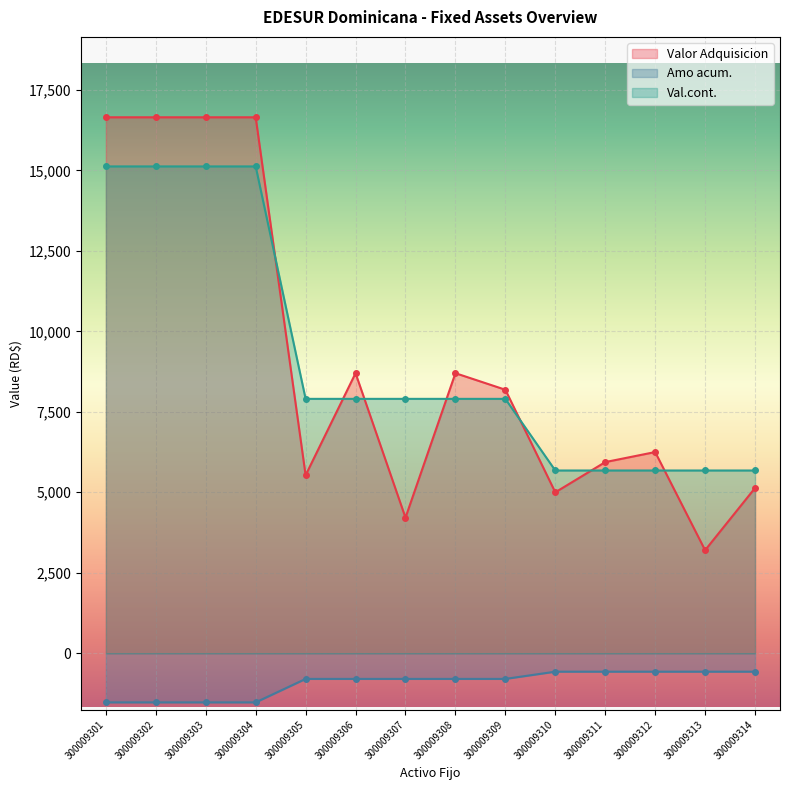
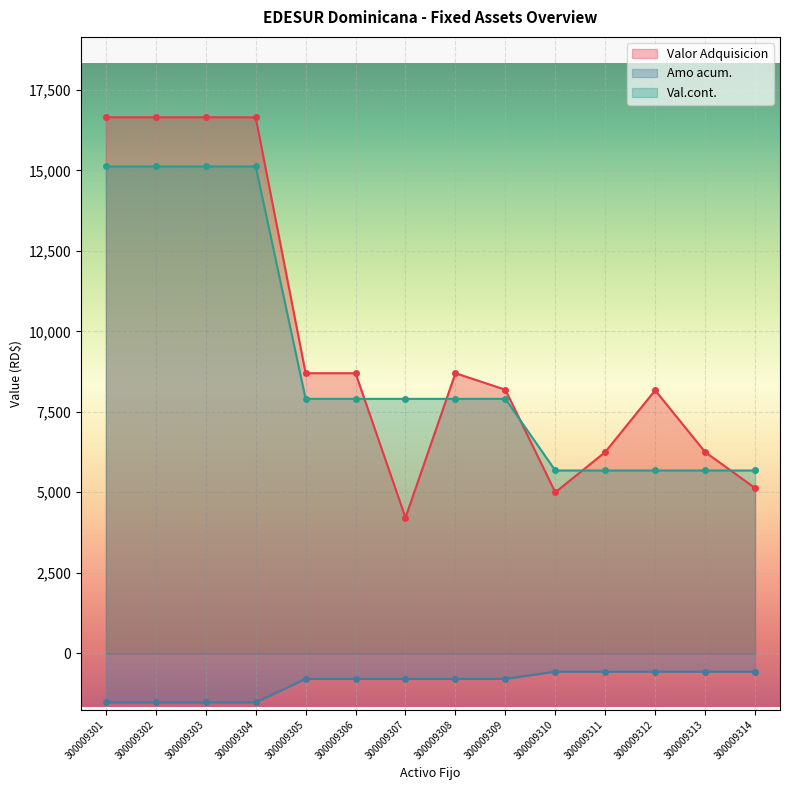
  {
    "Valor Adquisicion": {
      "300009301": "16,700",
      "300009302": "16,700",
      "300009303": "16,700",
      "300009304": "16,700",
-     "300009305": "5,500",
+     "300009305": "8,700",
      "300009306": "8,700",
      "300009307": "4,200",
      "300009308": "8,700",
      "300009309": "8,200",
      "300009310": "5,000",
-     "300009311": "5,900",
-     "300009312": "6,300",
-     "300009313": "3,200",
+     "300009311": "6,300",
+     "300009312": "8,200",
+     "300009313": "6,300",
      "300009314": "5,100"
    }
  }
